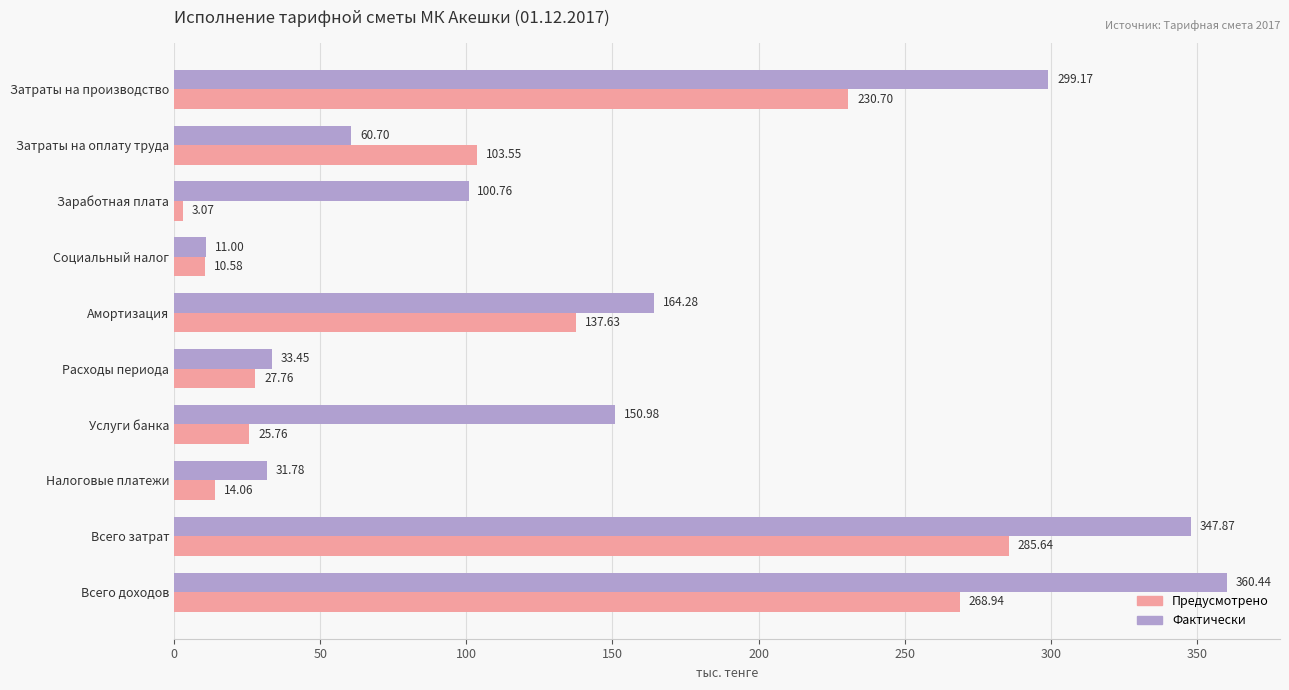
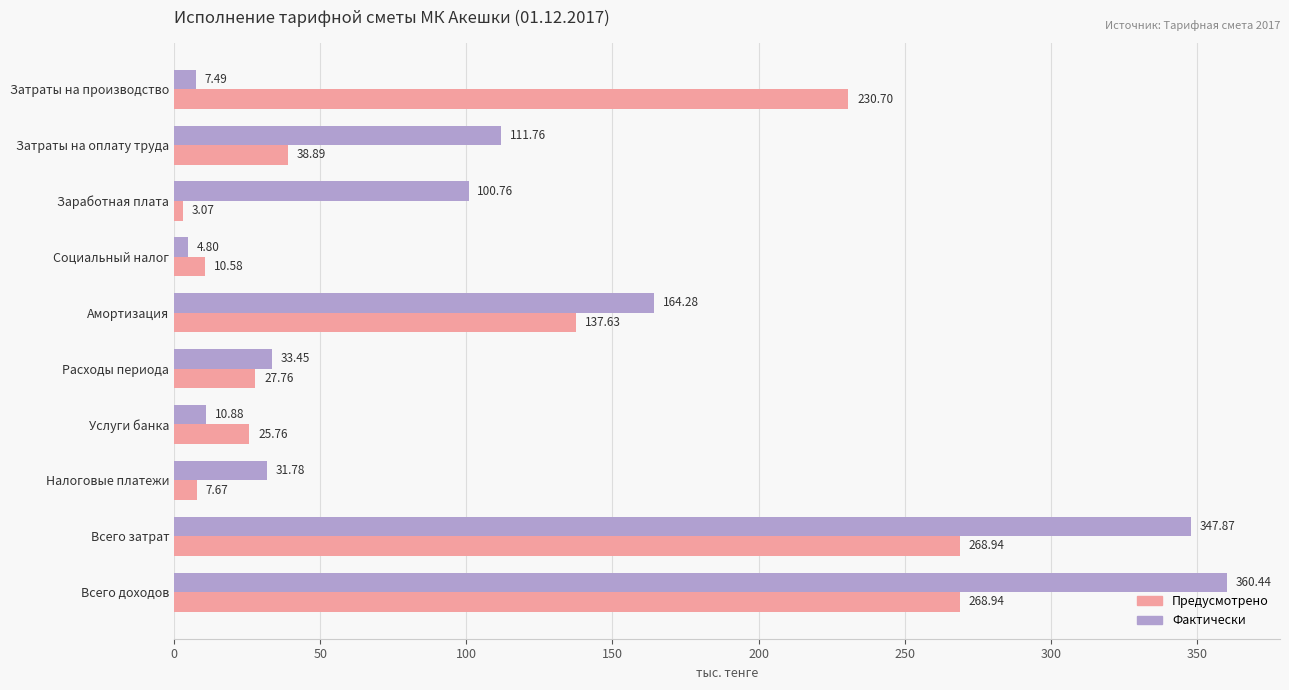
  {
    "Предусмотрено": {
      "Затраты на производство": 230.70,
-     "Затраты на оплату труда": 103.55,
+     "Затраты на оплату труда": 38.89,
      "Заработная плата": 3.07,
      "Социальный налог": 10.58,
      "Амортизация": 137.63,
      "Расходы периода": 27.76,
      "Услуги банка": 25.76,
-     "Налоговые платежи": 14.06,
-     "Всего затрат": 285.64,
+     "Налоговые платежи": 7.67,
+     "Всего затрат": 268.94,
      "Всего доходов": 268.94
    },
    "Фактически": {
-     "Затраты на производство": 299.17,
-     "Затраты на оплату труда": 60.70,
+     "Затраты на производство": 7.49,
+     "Затраты на оплату труда": 111.76,
      "Заработная плата": 100.76,
-     "Социальный налог": 11.00,
+     "Социальный налог": 4.80,
      "Амортизация": 164.28,
      "Расходы периода": 33.45,
-     "Услуги банка": 150.98,
+     "Услуги банка": 10.88,
      "Налоговые платежи": 31.78,
      "Всего затрат": 347.87,
      "Всего доходов": 360.44
    }
  }
